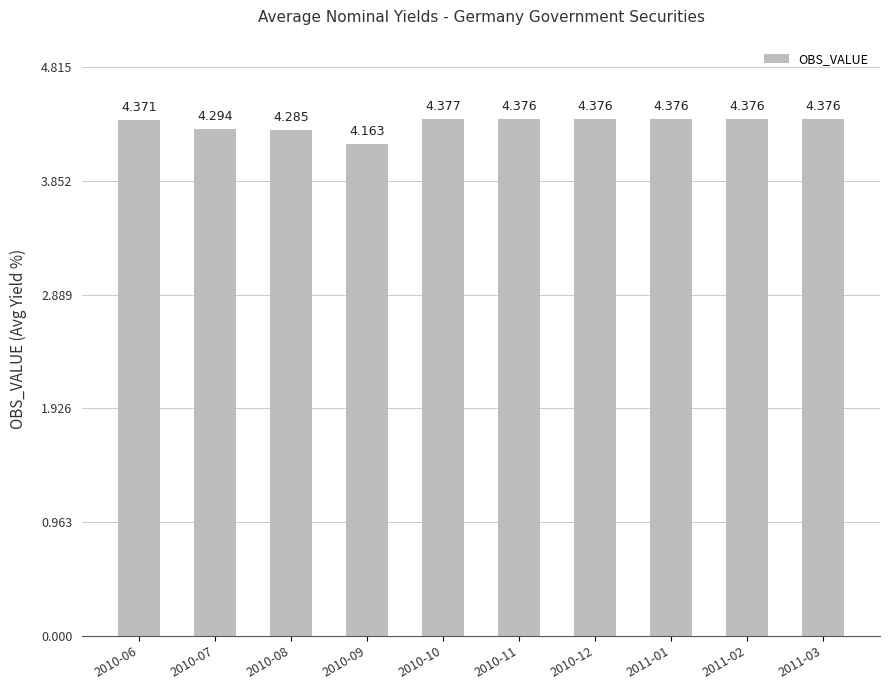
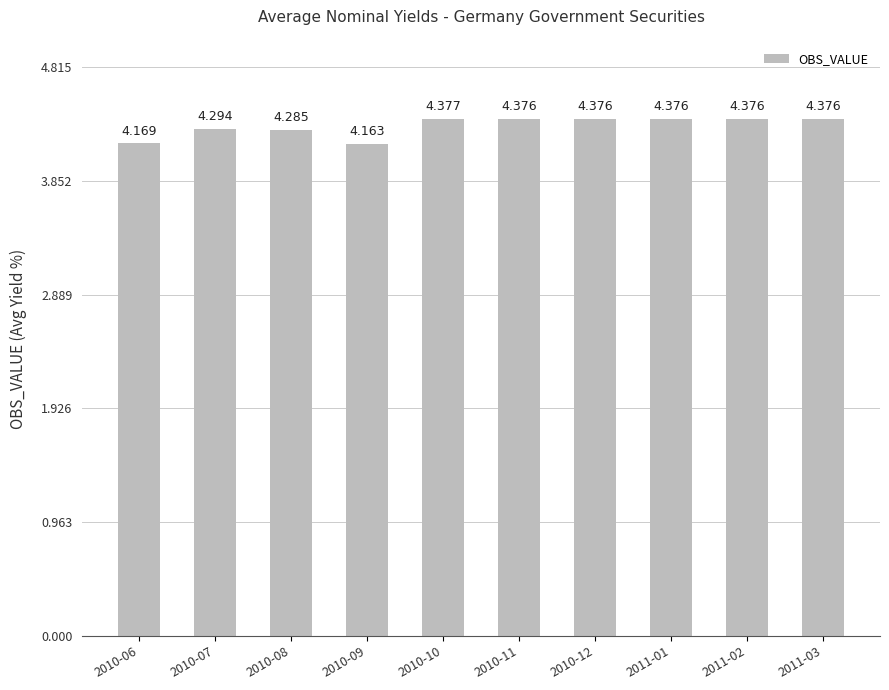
  {
-   "2010-06": 4.371,
+   "2010-06": 4.169,
    "2010-07": 4.294,
    "2010-08": 4.285,
    "2010-09": 4.163,
    "2010-10": 4.377,
    "2010-11": 4.376,
    "2010-12": 4.376,
    "2011-01": 4.376,
    "2011-02": 4.376,
    "2011-03": 4.376
  }
